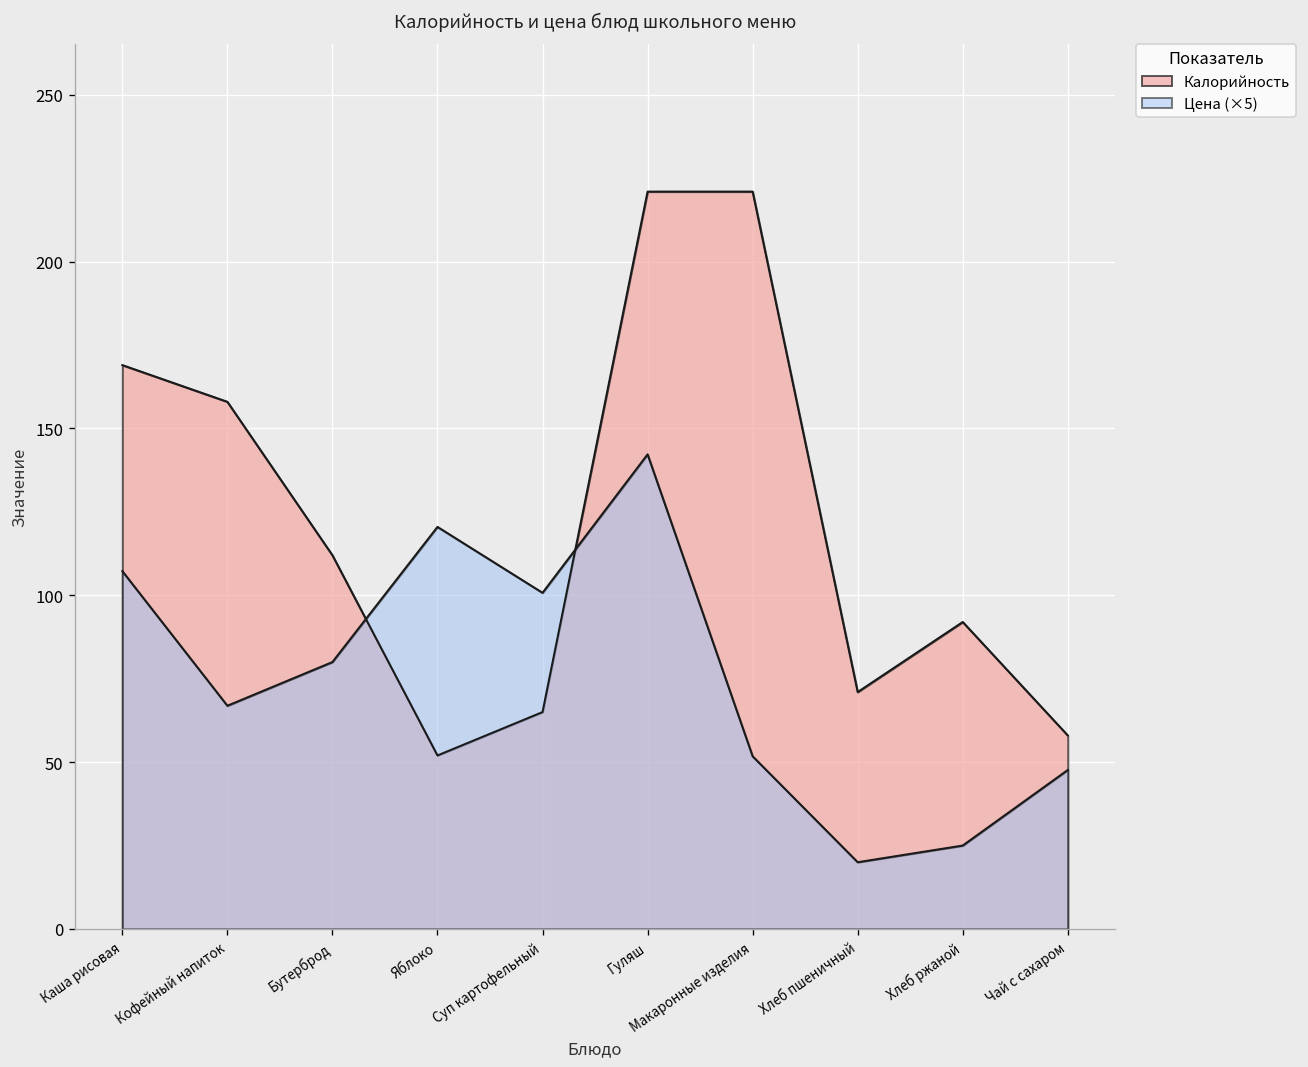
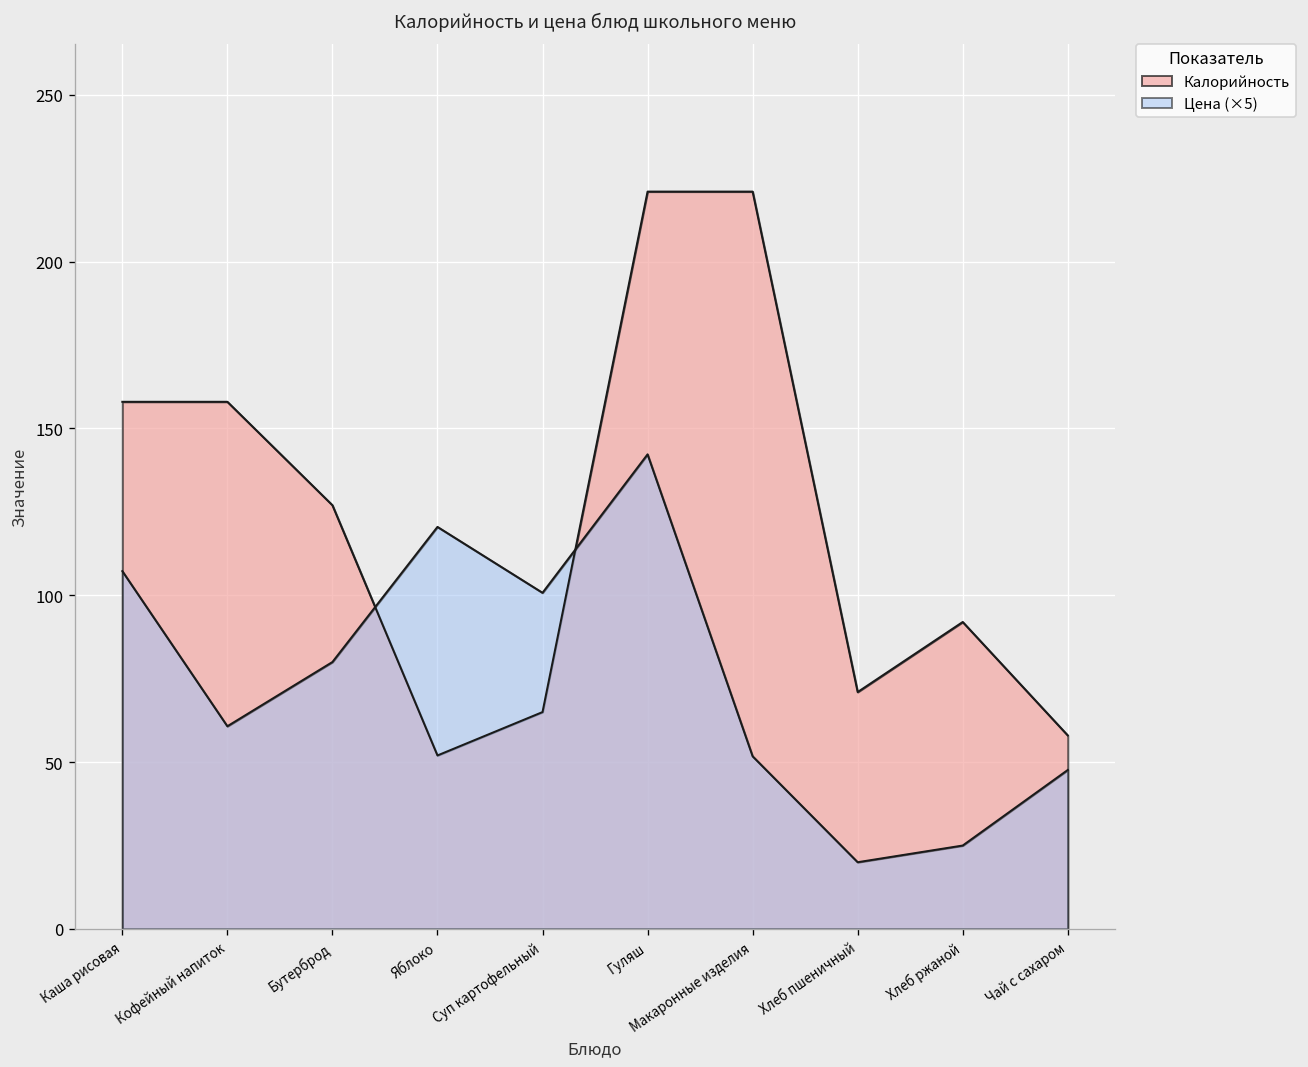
  {
    "Калорийность": {
-     "Каша рисовая": 169,
+     "Каша рисовая": 158,
      "Кофейный напиток": 158,
-     "Бутерброд": 112,
+     "Бутерброд": 127,
      "Яблоко": 52,
      "Суп картофельный": 65,
      "Гуляш": 221,
      "Макаронные изделия": 221,
      "Хлеб пшеничный": 71,
      "Хлеб ржаной": 92,
      "Чай с сахаром": 58
    },
    "Цена (×5)": {
      "Каша рисовая": 107,
-     "Кофейный напиток": 67,
+     "Кофейный напиток": 61,
      "Бутерброд": 80,
      "Яблоко": 121,
      "Суп картофельный": 101,
      "Гуляш": 142,
      "Макаронные изделия": 52,
      "Хлеб пшеничный": 20,
      "Хлеб ржаной": 25,
      "Чай с сахаром": 48
    }
  }
